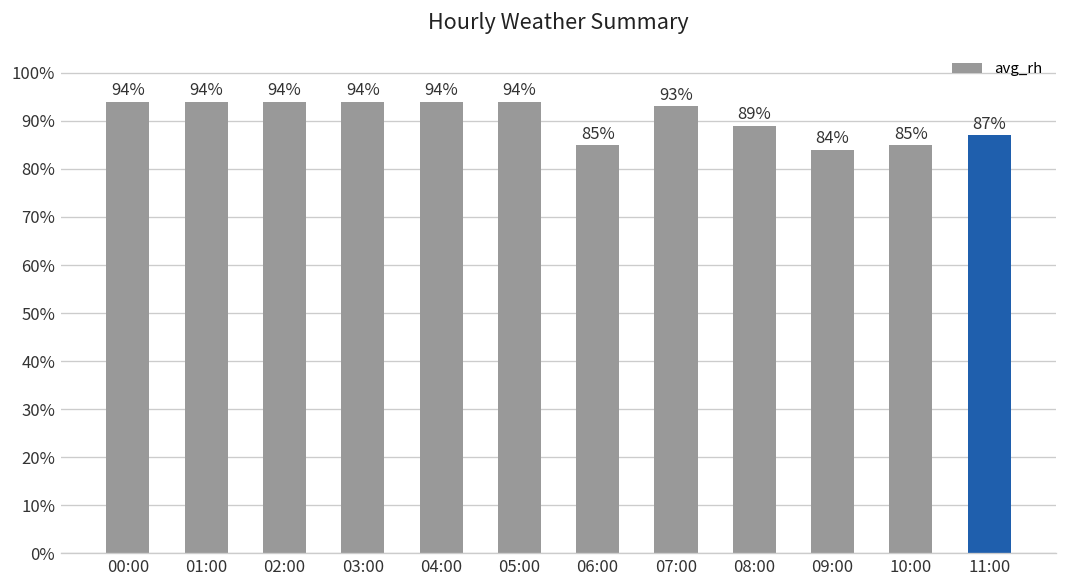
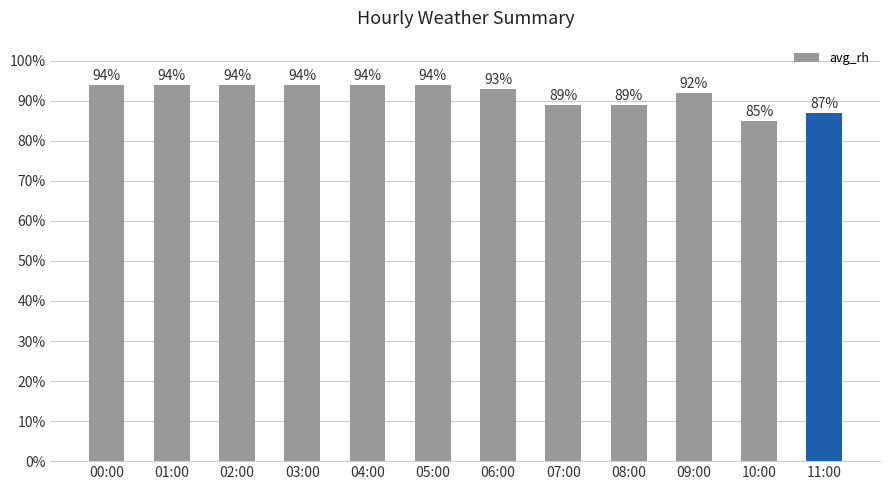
  {
    "00:00": "94%",
    "01:00": "94%",
    "02:00": "94%",
    "03:00": "94%",
    "04:00": "94%",
    "05:00": "94%",
-   "06:00": "85%",
-   "07:00": "93%",
+   "06:00": "93%",
+   "07:00": "89%",
    "08:00": "89%",
-   "09:00": "84%",
+   "09:00": "92%",
    "10:00": "85%",
    "11:00": "87%"
  }
